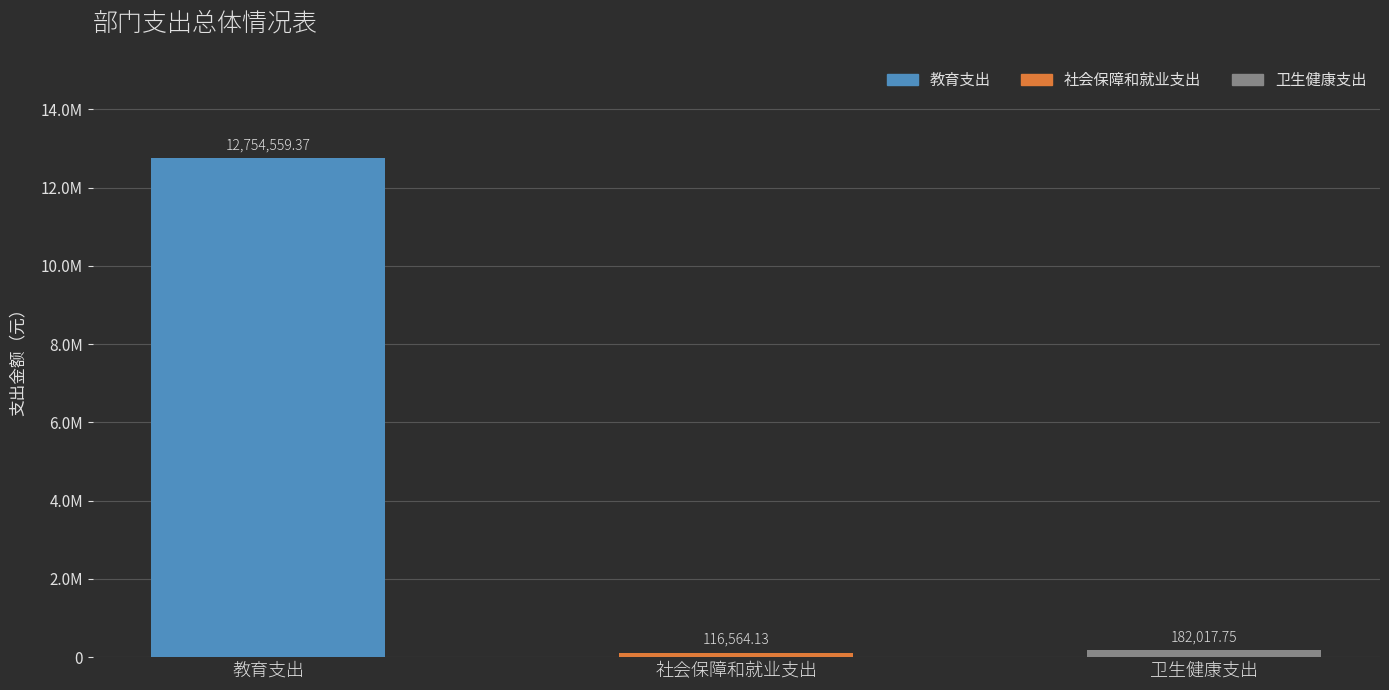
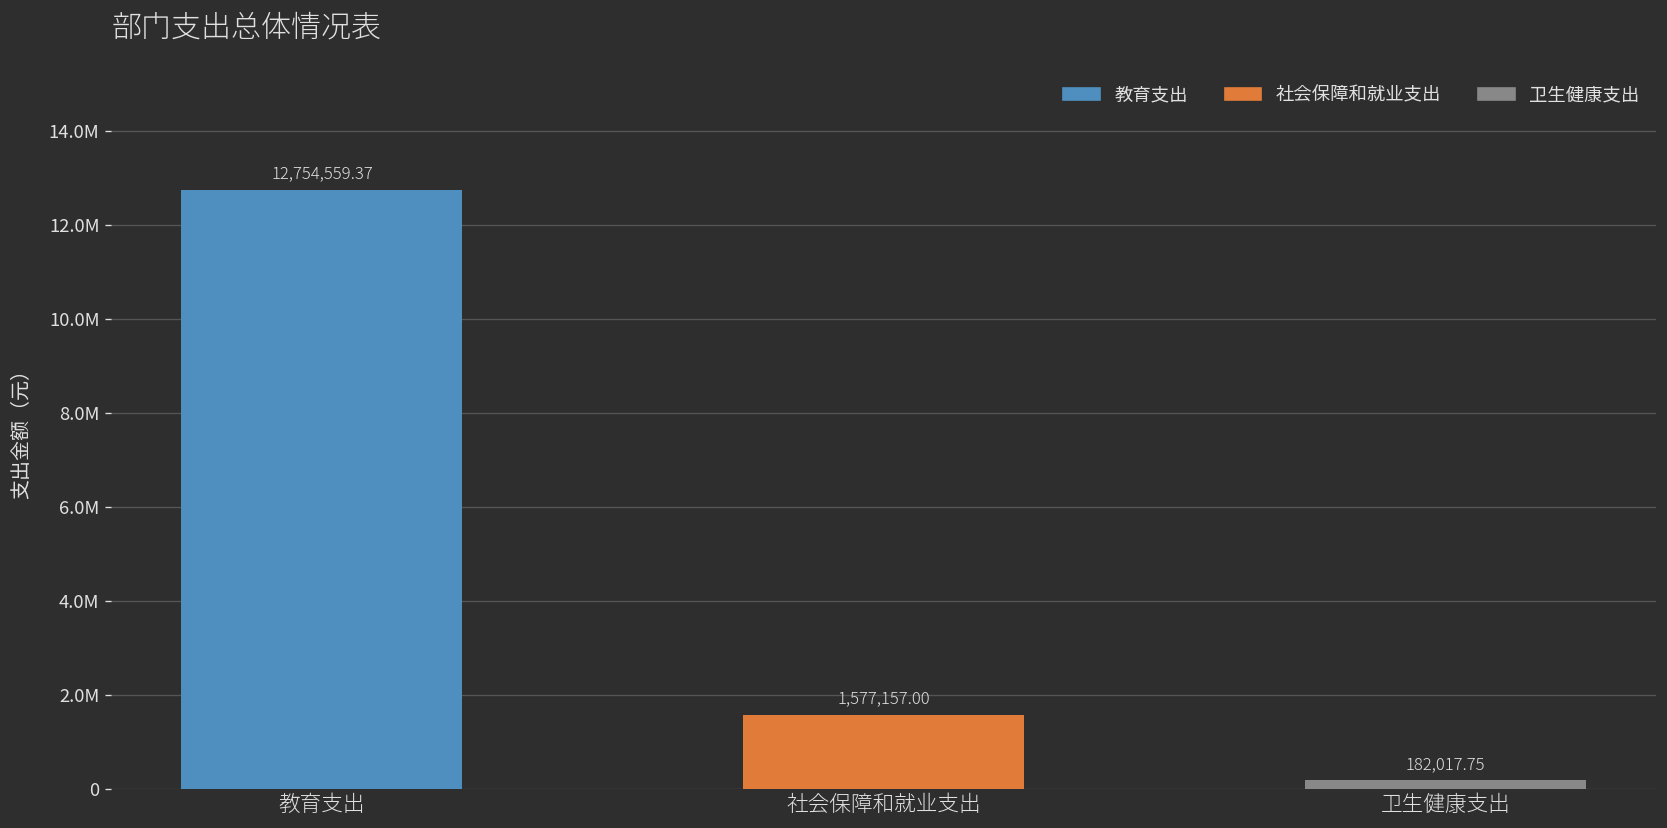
  {
    "教育支出": "12,754,559.37",
-   "社会保障和就业支出": "116,564.13",
+   "社会保障和就业支出": "1,577,157.00",
    "卫生健康支出": "182,017.75"
  }
